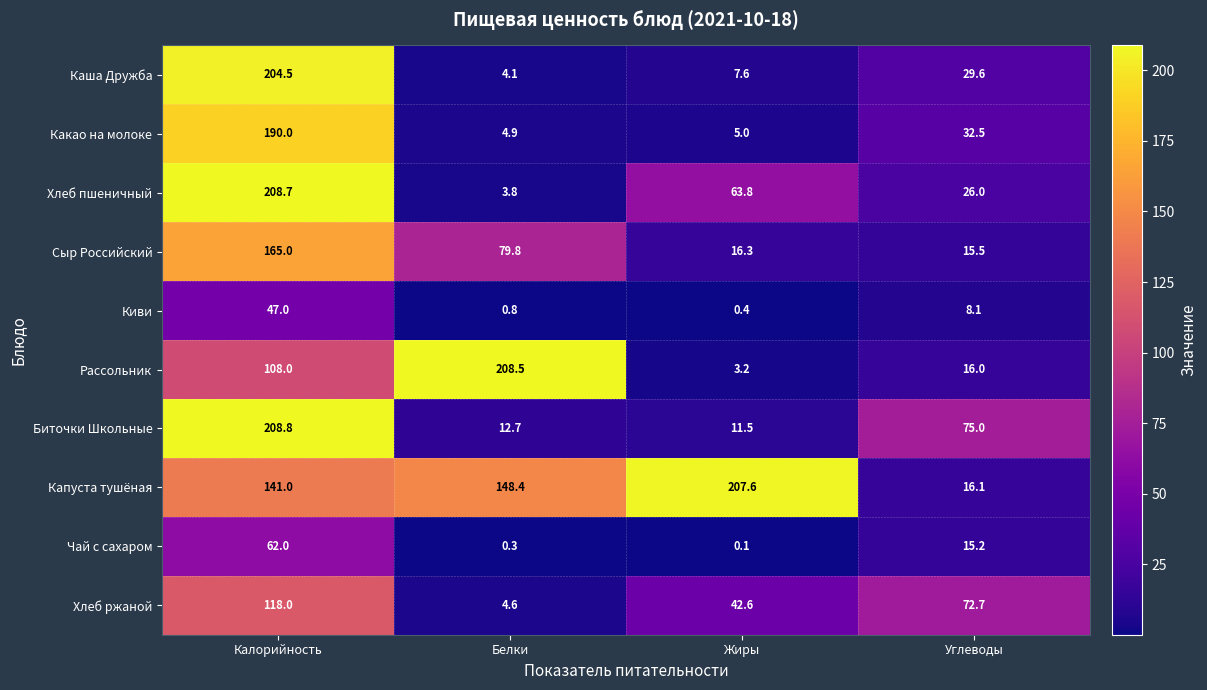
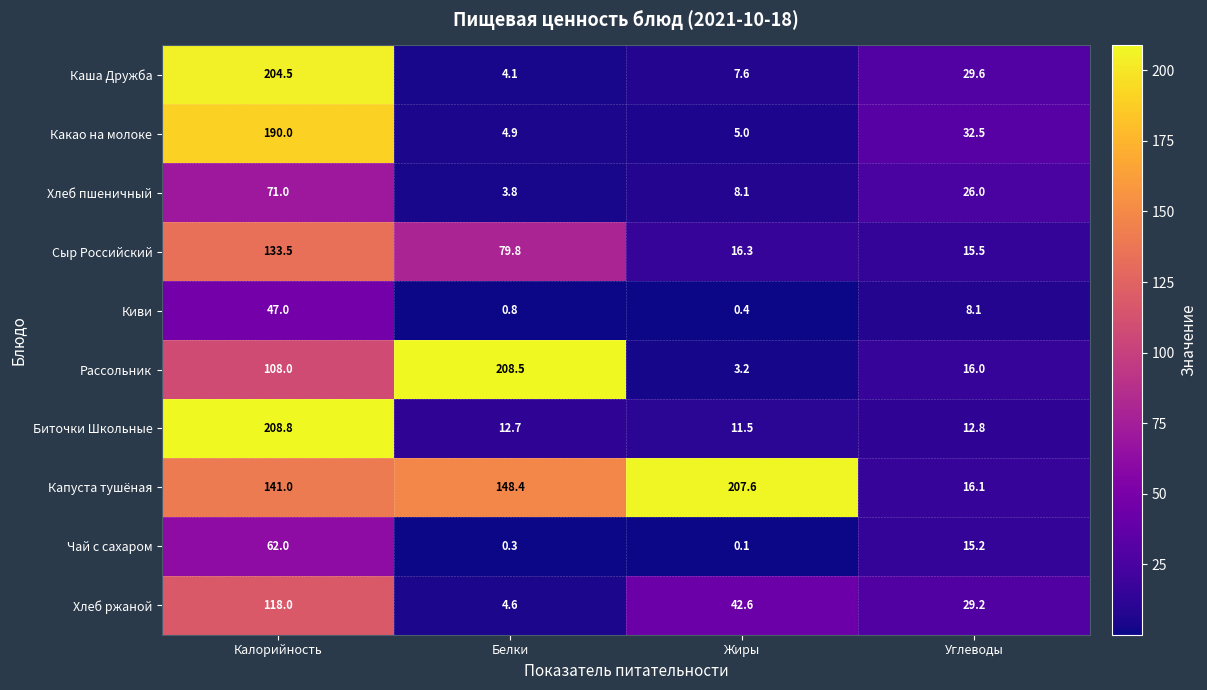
  {
    "Каша Дружба": {
      "Калорийность": 204.5,
      "Белки": 4.1,
      "Жиры": 7.6,
      "Углеводы": 29.6
    },
    "Какао на молоке": {
      "Калорийность": 190.0,
      "Белки": 4.9,
      "Жиры": 5.0,
      "Углеводы": 32.5
    },
    "Хлеб пшеничный": {
-     "Калорийность": 208.7,
+     "Калорийность": 71.0,
      "Белки": 3.8,
-     "Жиры": 63.8,
+     "Жиры": 8.1,
      "Углеводы": 26.0
    },
    "Сыр Российский": {
-     "Калорийность": 165.0,
+     "Калорийность": 133.5,
      "Белки": 79.8,
      "Жиры": 16.3,
      "Углеводы": 15.5
    },
    "Киви": {
      "Калорийность": 47.0,
      "Белки": 0.8,
      "Жиры": 0.4,
      "Углеводы": 8.1
    },
    "Рассольник": {
      "Калорийность": 108.0,
      "Белки": 208.5,
      "Жиры": 3.2,
      "Углеводы": 16.0
    },
    "Биточки Школьные": {
      "Калорийность": 208.8,
      "Белки": 12.7,
      "Жиры": 11.5,
-     "Углеводы": 75.0
+     "Углеводы": 12.8
    },
    "Капуста тушёная": {
      "Калорийность": 141.0,
      "Белки": 148.4,
      "Жиры": 207.6,
      "Углеводы": 16.1
    },
    "Чай с сахаром": {
      "Калорийность": 62.0,
      "Белки": 0.3,
      "Жиры": 0.1,
      "Углеводы": 15.2
    },
    "Хлеб ржаной": {
      "Калорийность": 118.0,
      "Белки": 4.6,
      "Жиры": 42.6,
-     "Углеводы": 72.7
+     "Углеводы": 29.2
    }
  }
